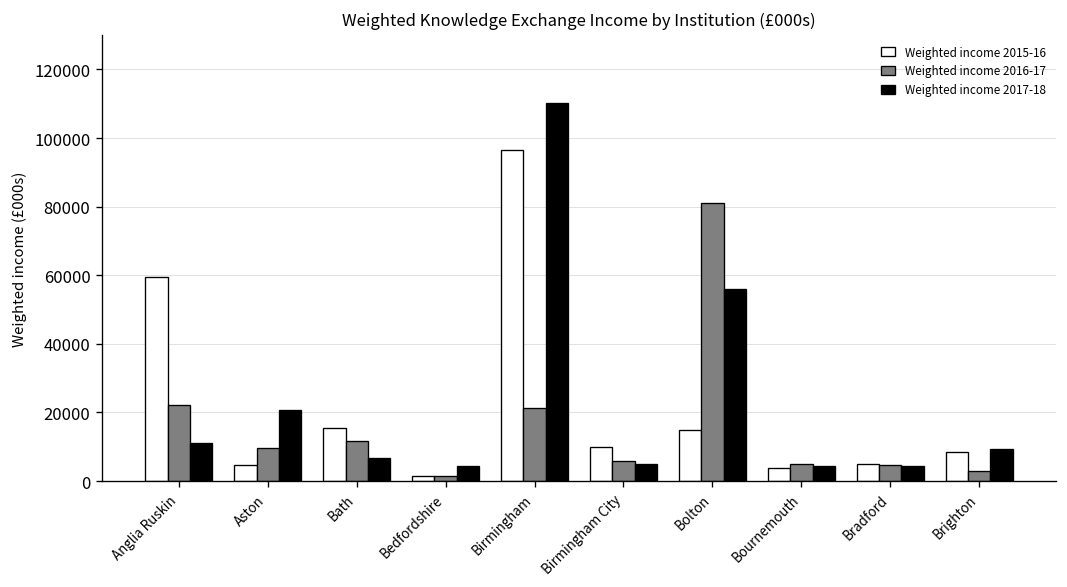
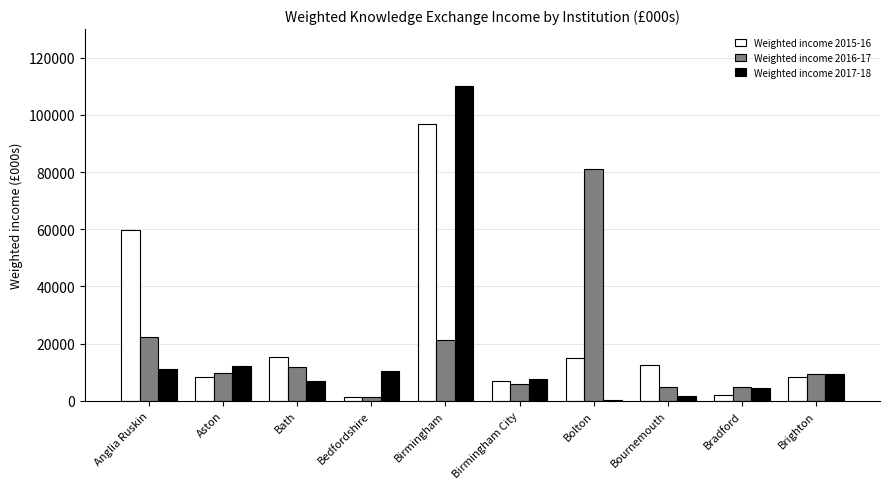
  {
    "Weighted income 2015-16": {
      "Anglia Ruskin": 60000,
-     "Aston": 5000,
+     "Aston": 8000,
      "Bath": 15000,
      "Bedfordshire": 1000,
      "Birmingham": 97000,
-     "Birmingham City": 10000,
+     "Birmingham City": 7000,
      "Bolton": 15000,
-     "Bournemouth": 4000,
-     "Bradford": 5000,
+     "Bournemouth": 12000,
+     "Bradford": 2000,
      "Brighton": 8000
    },
    "Weighted income 2016-17": {
      "Anglia Ruskin": 22000,
      "Aston": 10000,
      "Bath": 12000,
      "Bedfordshire": 1000,
      "Birmingham": 21000,
      "Birmingham City": 6000,
      "Bolton": 81000,
      "Bournemouth": 5000,
      "Bradford": 5000,
-     "Brighton": 3000
+     "Brighton": 9000
    },
    "Weighted income 2017-18": {
      "Anglia Ruskin": 11000,
-     "Aston": 21000,
+     "Aston": 12000,
      "Bath": 7000,
-     "Bedfordshire": 4000,
+     "Bedfordshire": 10000,
      "Birmingham": 110000,
-     "Birmingham City": 5000,
-     "Bolton": 56000,
-     "Bournemouth": 4000,
+     "Birmingham City": 8000,
+     "Bolton": 0,
+     "Bournemouth": 1000,
      "Bradford": 5000,
      "Brighton": 9000
    }
  }
